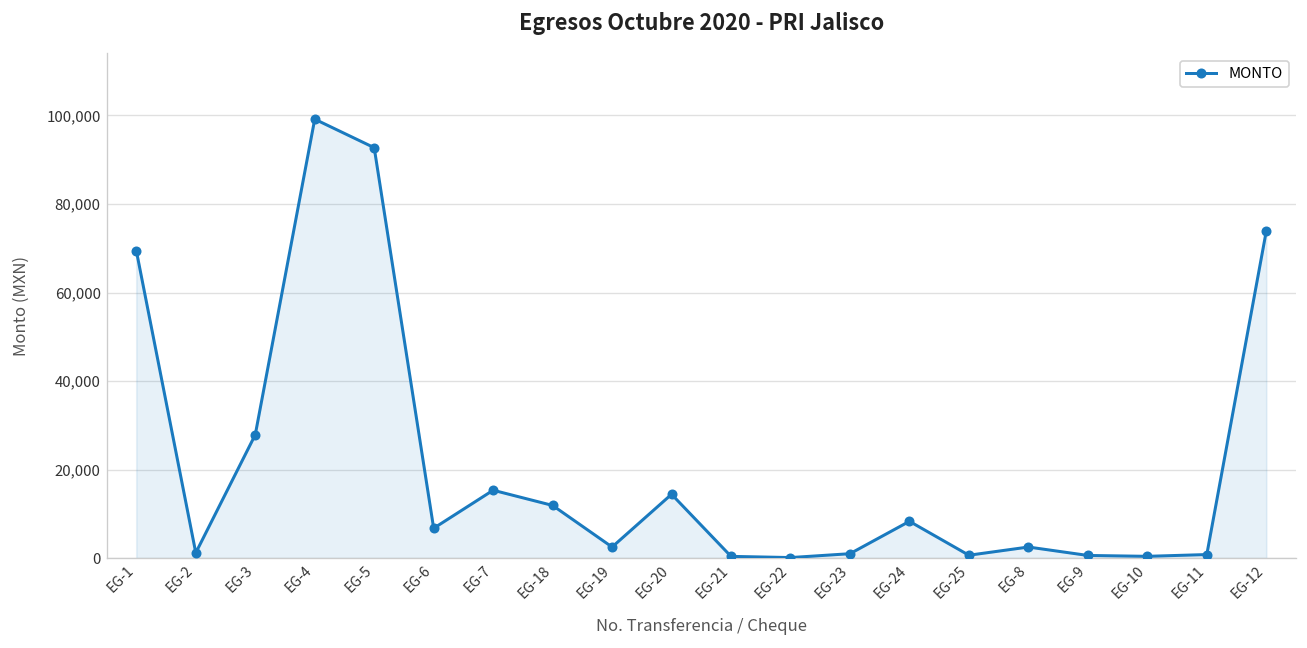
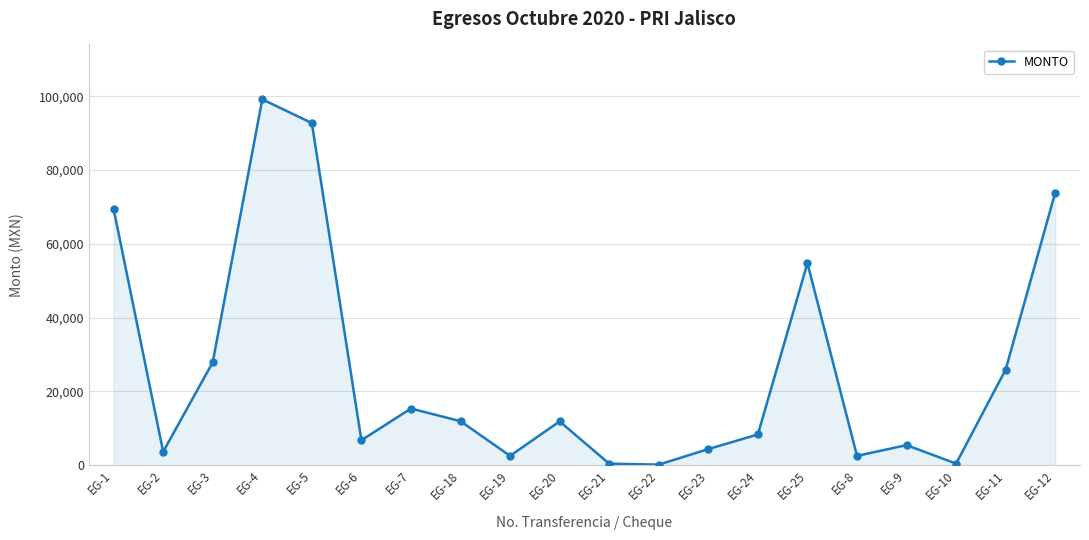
  {
    "EG-1": "69,000",
-   "EG-2": "1,000",
+   "EG-2": "4,000",
    "EG-3": "28,000",
    "EG-4": "99,000",
    "EG-5": "93,000",
    "EG-6": "7,000",
    "EG-7": "15,000",
    "EG-18": "12,000",
    "EG-19": "3,000",
-   "EG-20": "14,000",
+   "EG-20": "12,000",
    "EG-21": "0",
    "EG-22": "0",
-   "EG-23": "1,000",
+   "EG-23": "4,000",
    "EG-24": "8,000",
-   "EG-25": "1,000",
+   "EG-25": "55,000",
    "EG-8": "3,000",
-   "EG-9": "1,000",
+   "EG-9": "5,000",
    "EG-10": "0",
-   "EG-11": "1,000",
+   "EG-11": "26,000",
    "EG-12": "74,000"
  }
